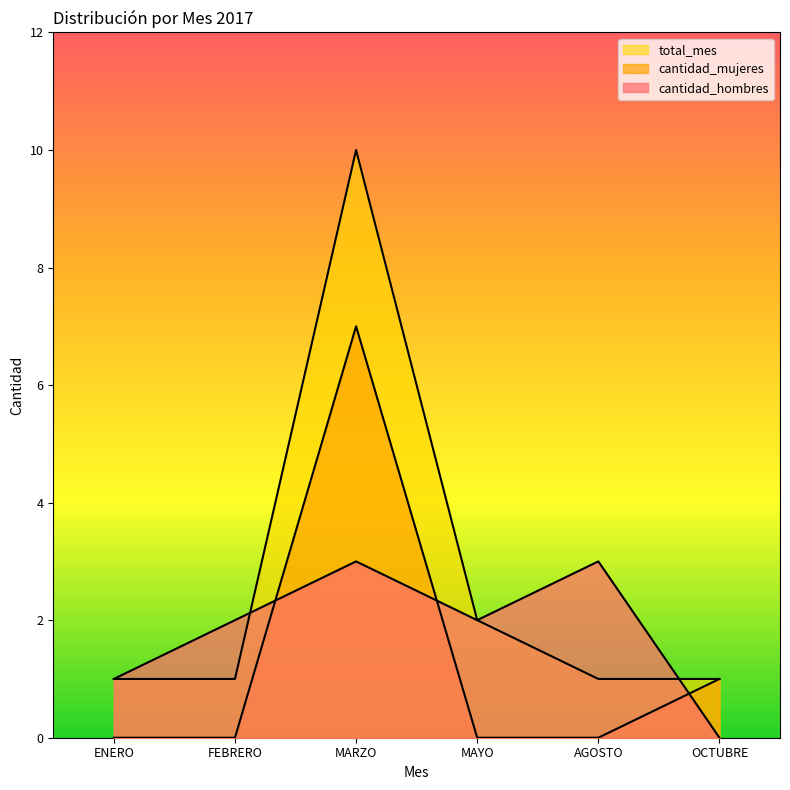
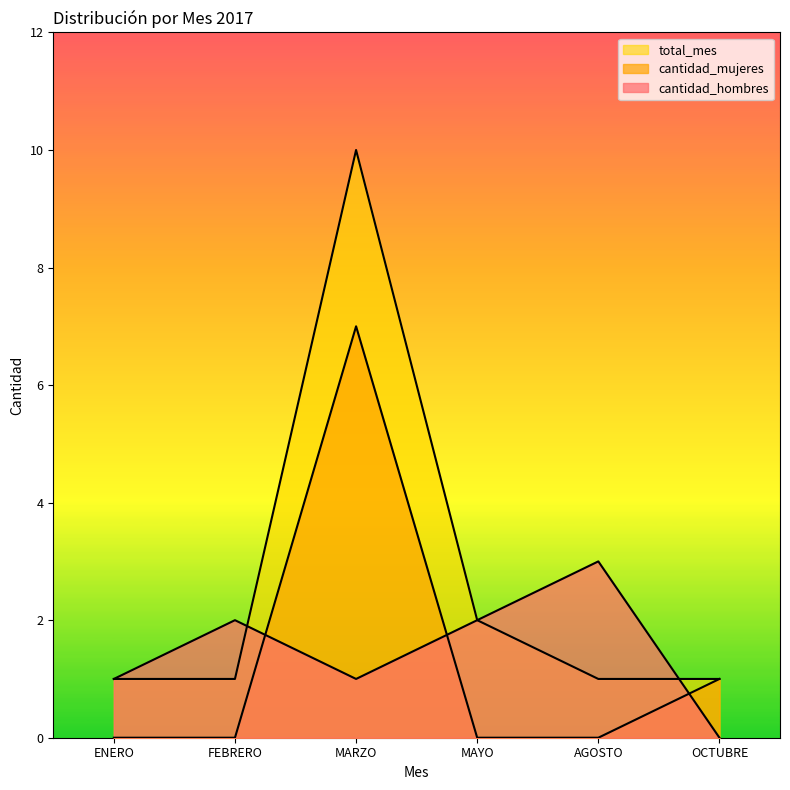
  {
    "cantidad_hombres": {
      "FEBRERO": 2,
-     "MARZO": 3,
+     "MARZO": 1,
      "AGOSTO": 3,
      "OCTUBRE": 0
    }
  }
